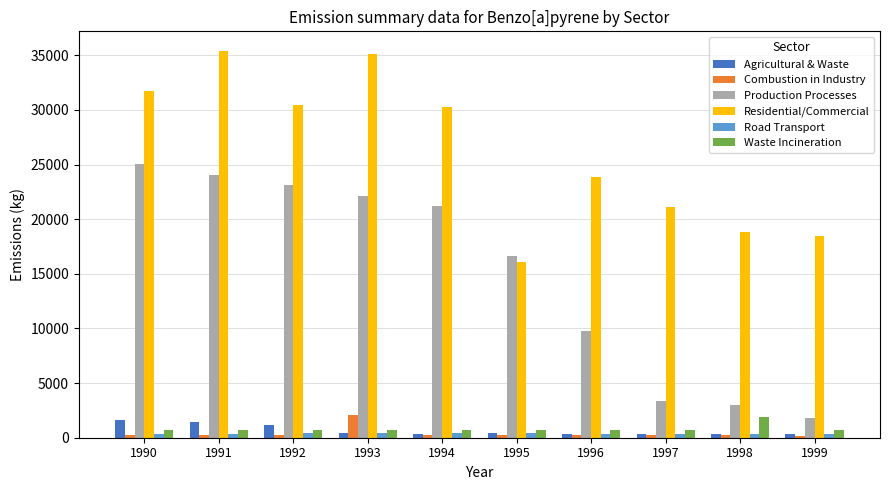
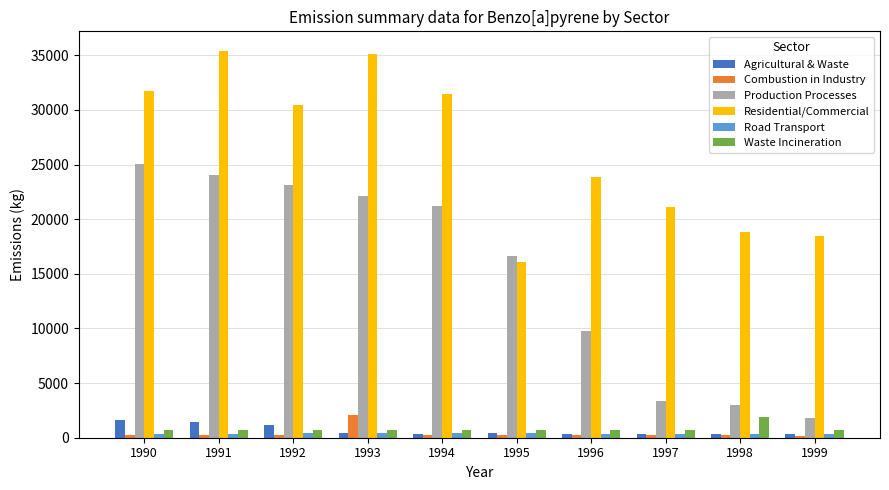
  {
    "Combustion in Industry": {
      "1990": 300,
      "1991": 300,
      "1992": 200,
      "1993": 2100,
      "1994": 200
    },
    "Production Processes": {
      "1990": 25000,
      "1991": 24100,
      "1992": 23100,
      "1993": 22100,
      "1994": 21200,
      "1995": 16700,
      "1996": 9700,
      "1997": 3400,
      "1998": 3000,
      "1999": 1800
    },
    "Residential/Commercial": {
      "1990": 31700,
      "1991": 35400,
      "1992": 30500,
      "1993": 35100,
-     "1994": 30300,
+     "1994": 31500,
      "1995": 16100,
      "1996": 23900,
      "1997": 21100,
      "1998": 18900,
      "1999": 18400
    },
    "Waste Incineration": {
      "1990": 700,
      "1991": 700,
      "1992": 700,
      "1993": 700,
      "1994": 700,
      "1995": 700,
      "1996": 700,
      "1997": 700,
      "1998": 1900,
      "1999": 700
    }
  }
